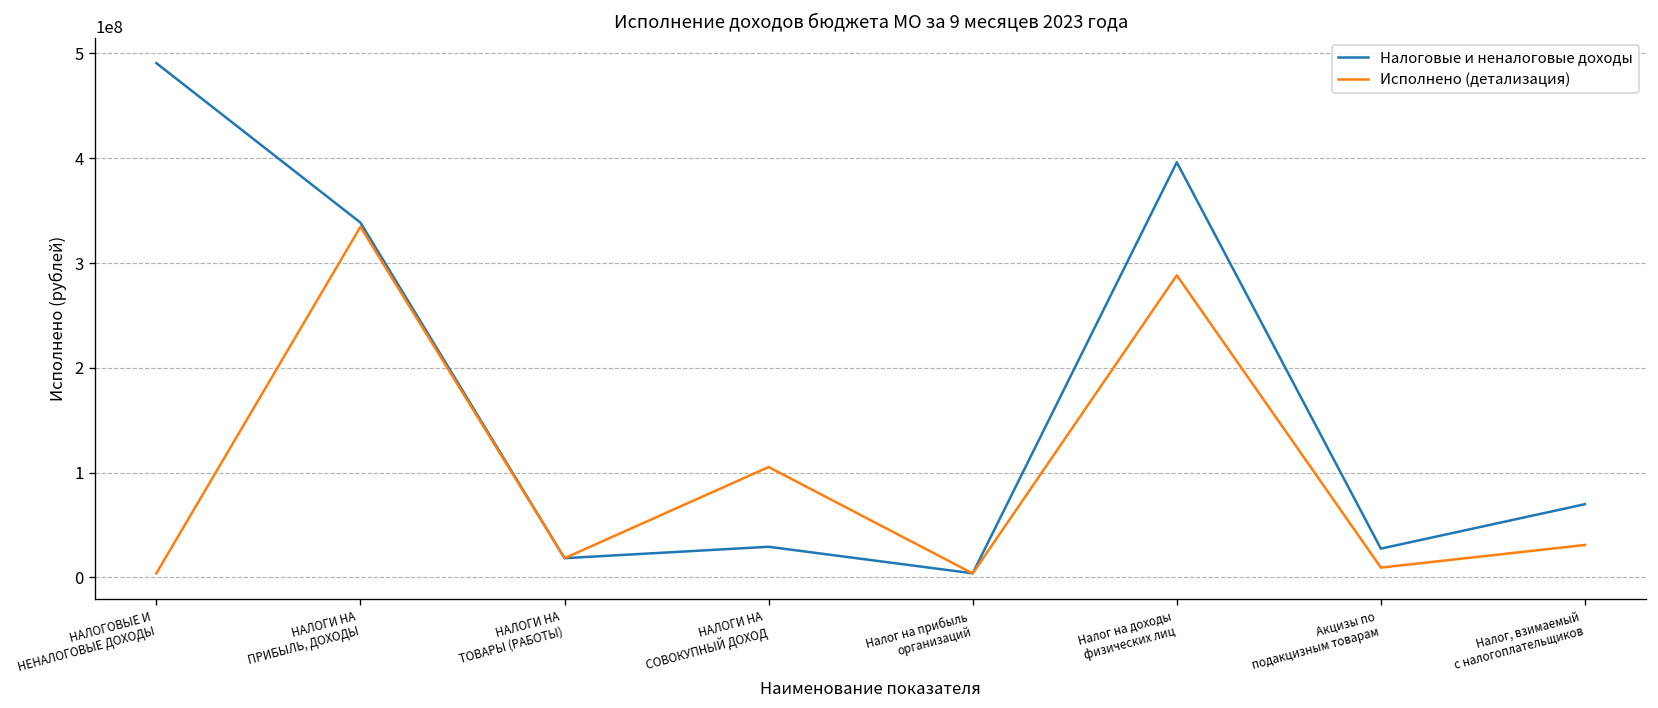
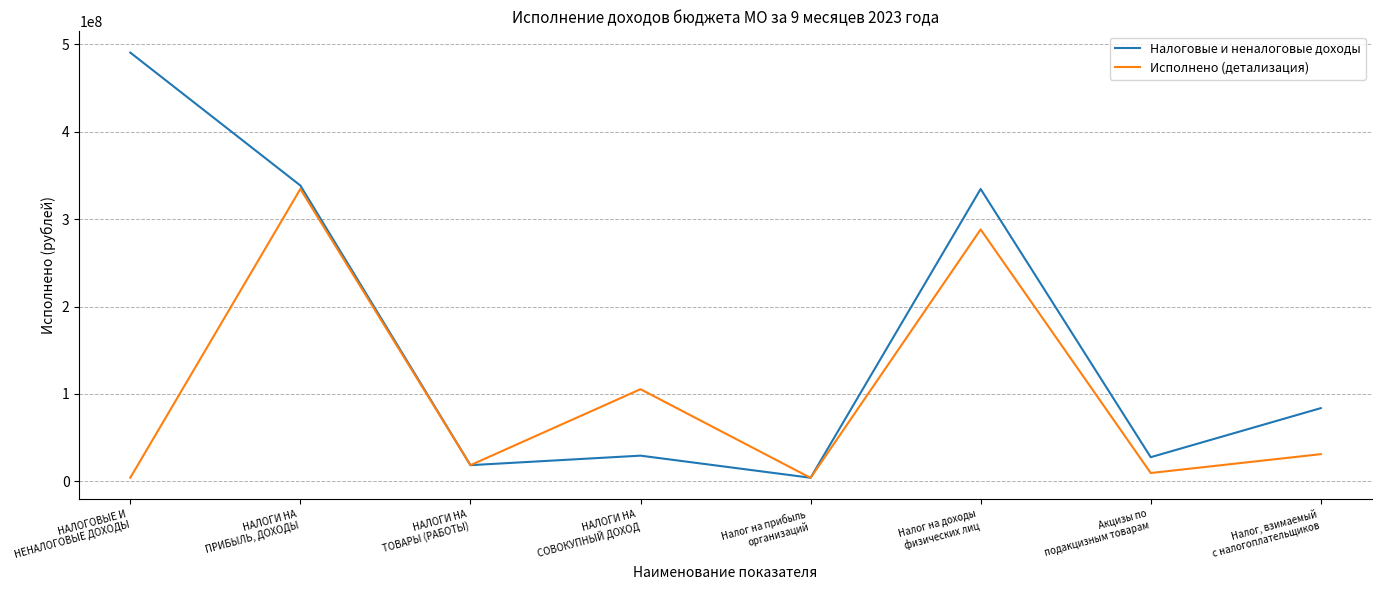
  {
    "Налоговые и неналоговые доходы": {
      "НАЛОГОВЫЕ И НЕНАЛОГОВЫЕ ДОХОДЫ": 490000000,
      "НАЛОГИ НА ПРИБЫЛЬ, ДОХОДЫ": 340000000,
      "НАЛОГИ НА СОВОКУПНЫЙ ДОХОД": 30000000,
-     "Налог на доходы физических лиц": 400000000,
+     "Налог на доходы физических лиц": 330000000,
      "Акцизы по подакцизным товарам": 30000000,
-     "Налог, взимаемый с налогоплательщиков": 70000000
+     "Налог, взимаемый с налогоплательщиков": 80000000
    },
    "Исполнено (детализация)": {
      "НАЛОГОВЫЕ И НЕНАЛОГОВЫЕ ДОХОДЫ": 0,
      "НАЛОГИ НА ПРИБЫЛЬ, ДОХОДЫ": 330000000,
      "НАЛОГИ НА СОВОКУПНЫЙ ДОХОД": 110000000,
      "Налог на доходы физических лиц": 290000000,
      "Акцизы по подакцизным товарам": 10000000,
      "Налог, взимаемый с налогоплательщиков": 30000000
    }
  }
